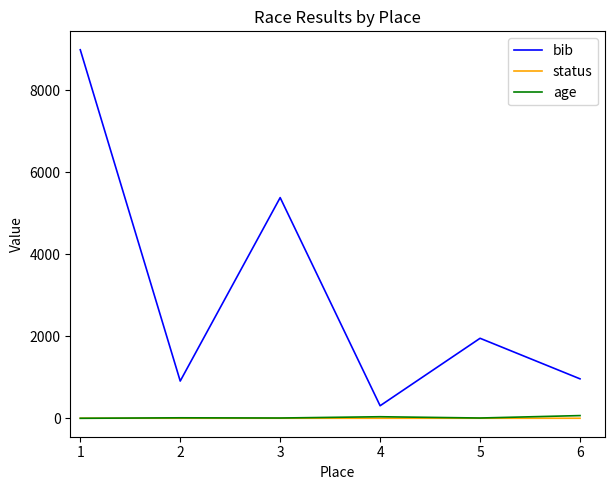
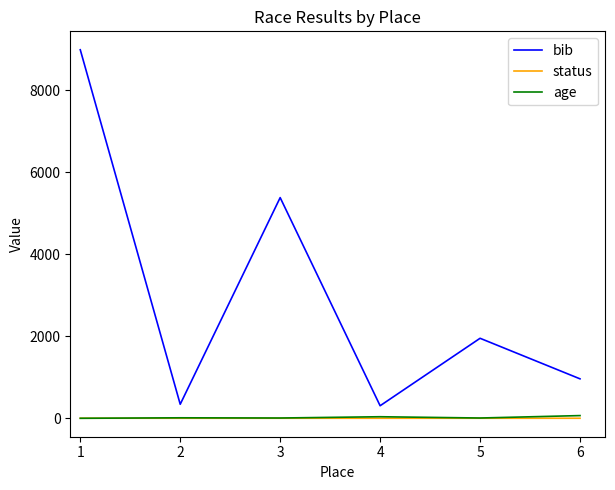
  {
    "bib": {
      "1": 9000,
-     "2": 900,
+     "2": 300,
      "3": 5400,
      "4": 300,
      "5": 2000,
      "6": 1000
    },
    "status": {
      "6": 0
    },
    "age": {
      "6": 100
    }
  }
